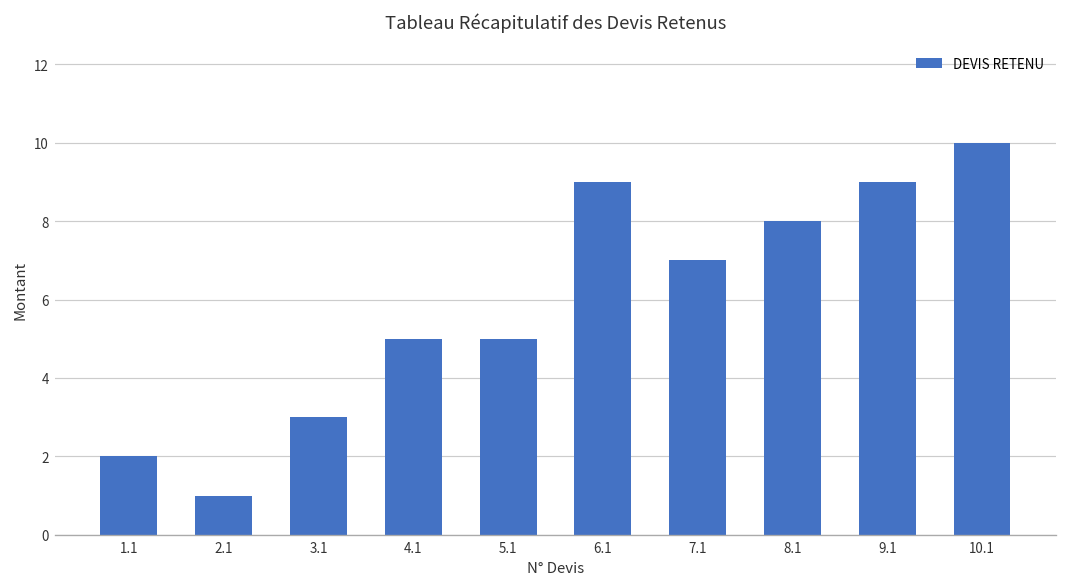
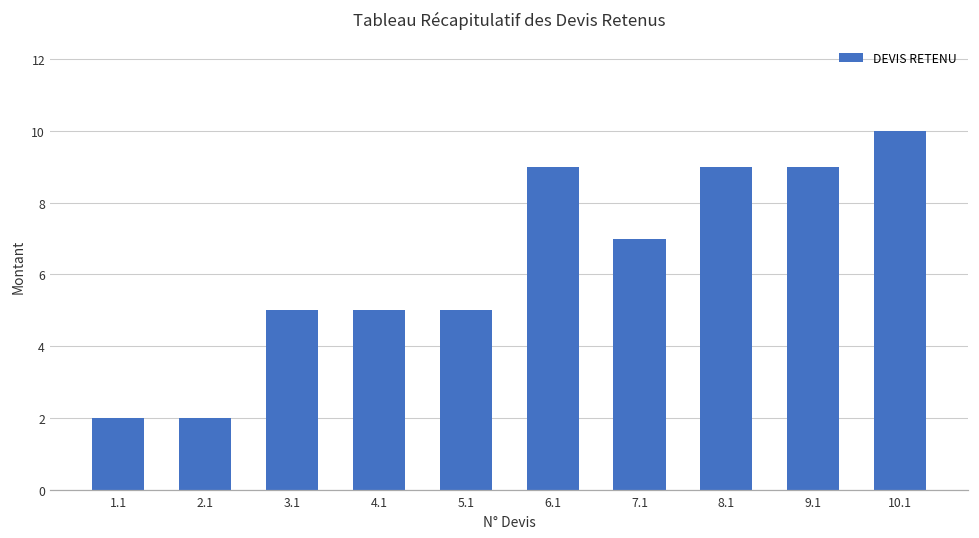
  {
    "1.1": 2,
-   "2.1": 1,
-   "3.1": 3,
+   "2.1": 2,
+   "3.1": 5,
    "4.1": 5,
    "5.1": 5,
    "6.1": 9,
    "7.1": 7,
-   "8.1": 8,
+   "8.1": 9,
    "9.1": 9,
    "10.1": 10
  }
